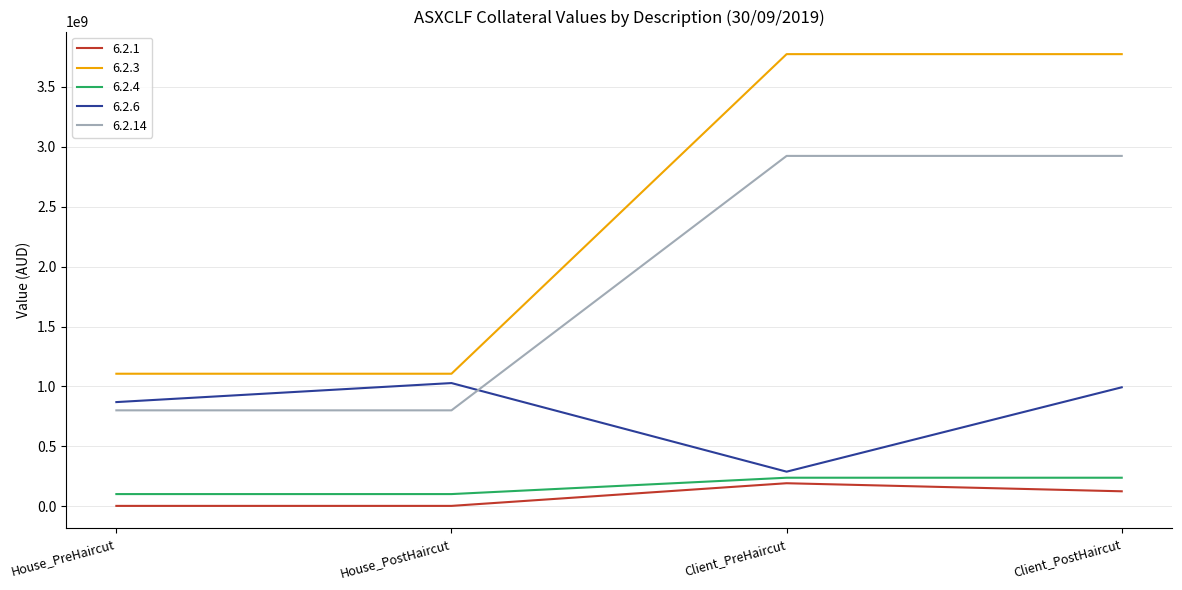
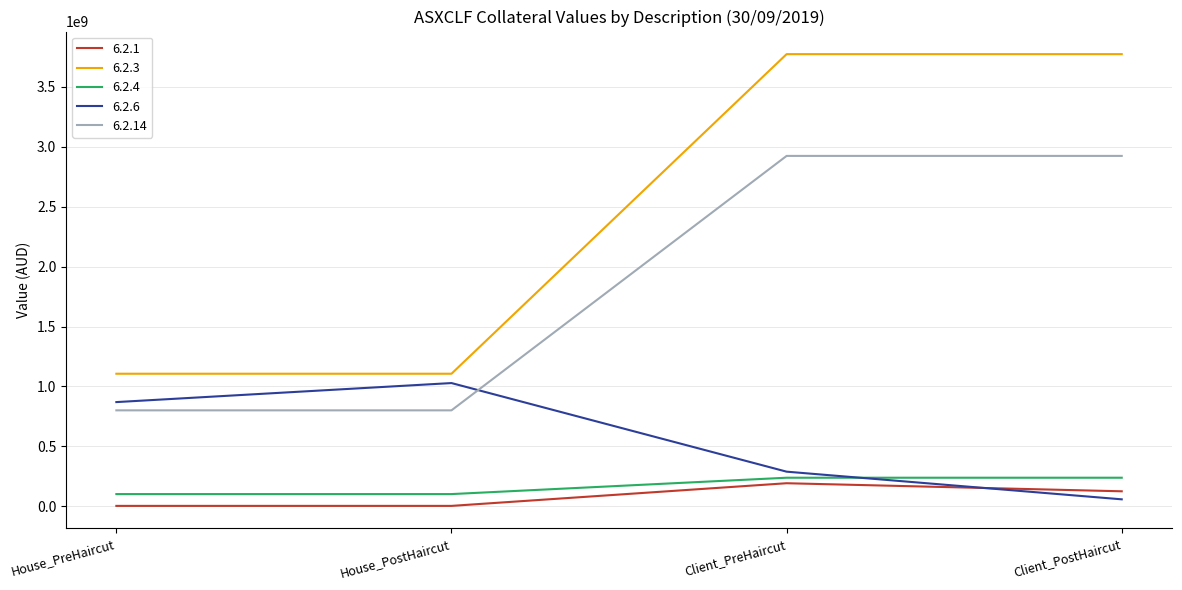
  {
    "6.2.1": {
      "House_PreHaircut": 0,
      "House_PostHaircut": 0,
      "Client_PreHaircut": 190000000,
      "Client_PostHaircut": 130000000
    },
    "6.2.3": {
      "House_PreHaircut": 1110000000,
      "House_PostHaircut": 1110000000,
      "Client_PreHaircut": 3770000000,
      "Client_PostHaircut": 3770000000
    },
    "6.2.4": {
      "House_PreHaircut": 100000000,
      "House_PostHaircut": 100000000,
      "Client_PreHaircut": 240000000,
      "Client_PostHaircut": 240000000
    },
    "6.2.6": {
      "House_PreHaircut": 870000000,
      "House_PostHaircut": 1030000000,
      "Client_PreHaircut": 290000000,
-     "Client_PostHaircut": 990000000
+     "Client_PostHaircut": 60000000
    },
    "6.2.14": {
      "House_PreHaircut": 800000000,
      "House_PostHaircut": 800000000,
      "Client_PreHaircut": 2920000000,
      "Client_PostHaircut": 2920000000
    }
  }
